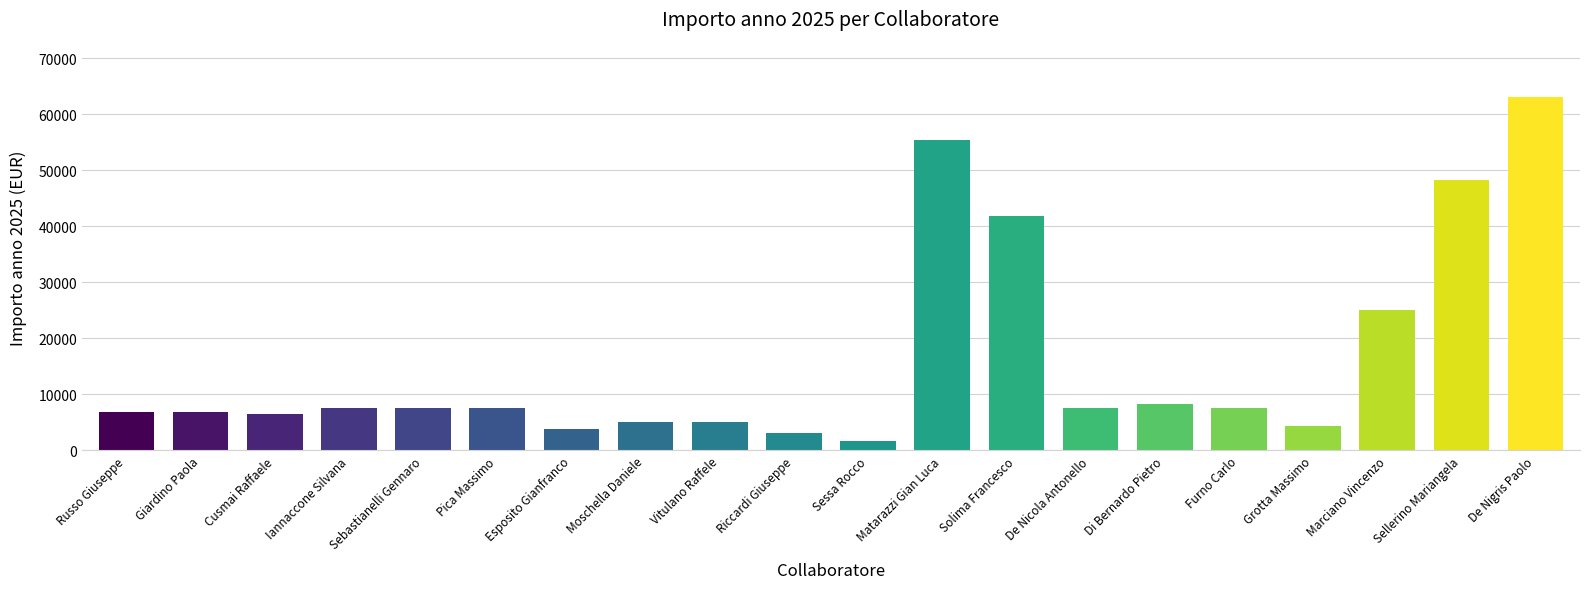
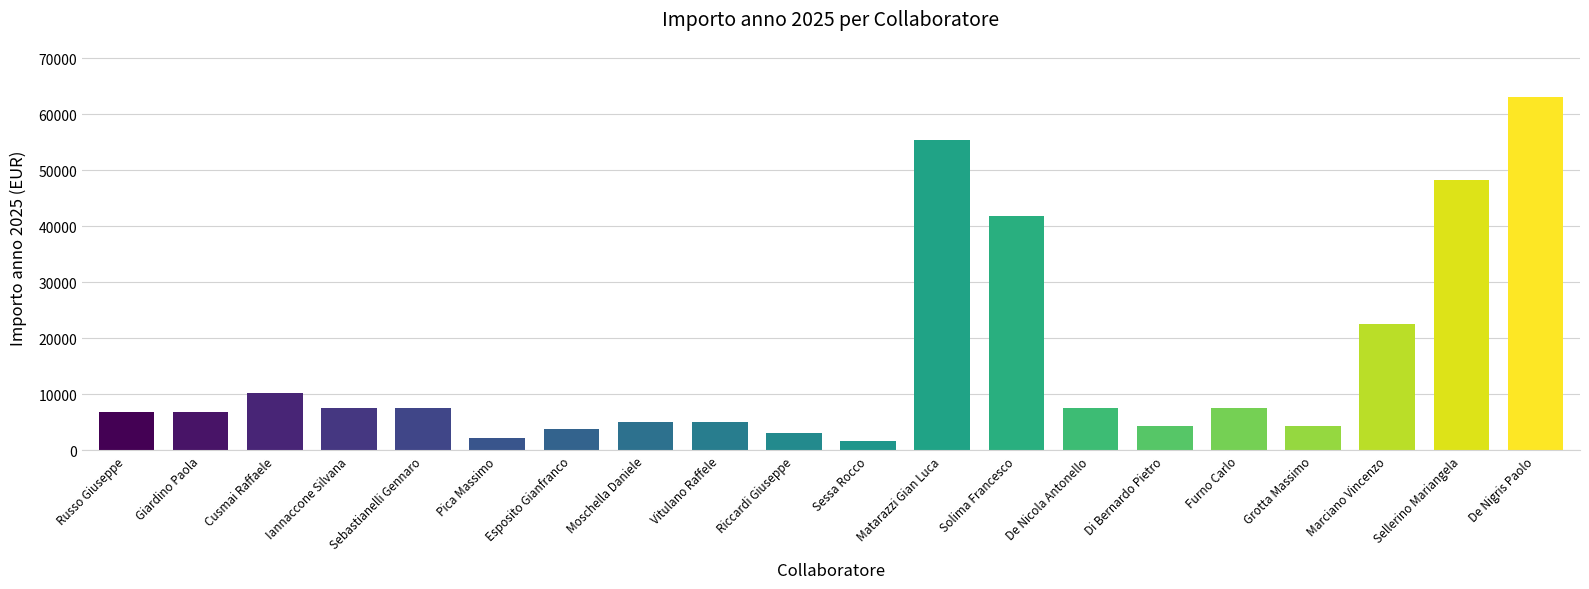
  {
    "Russo Giuseppe": 7000,
    "Giardino Paola": 7000,
-   "Cusmai Raffaele": 7000,
+   "Cusmai Raffaele": 10000,
    "Iannaccone Silvana": 8000,
    "Sebastianelli Gennaro": 8000,
-   "Pica Massimo": 8000,
+   "Pica Massimo": 2000,
    "Esposito Gianfranco": 4000,
    "Moschella Daniele": 5000,
    "Vitulano Raffele": 5000,
    "Riccardi Giuseppe": 3000,
    "Sessa Rocco": 2000,
    "Matarazzi Gian Luca": 55000,
    "Solima Francesco": 42000,
    "De Nicola Antonello": 8000,
-   "Di Bernardo Pietro": 8000,
+   "Di Bernardo Pietro": 4000,
    "Furno Carlo": 8000,
    "Grotta Massimo": 4000,
-   "Marciano Vincenzo": 25000,
+   "Marciano Vincenzo": 23000,
    "Sellerino Mariangela": 48000,
    "De Nigris Paolo": 63000
  }
